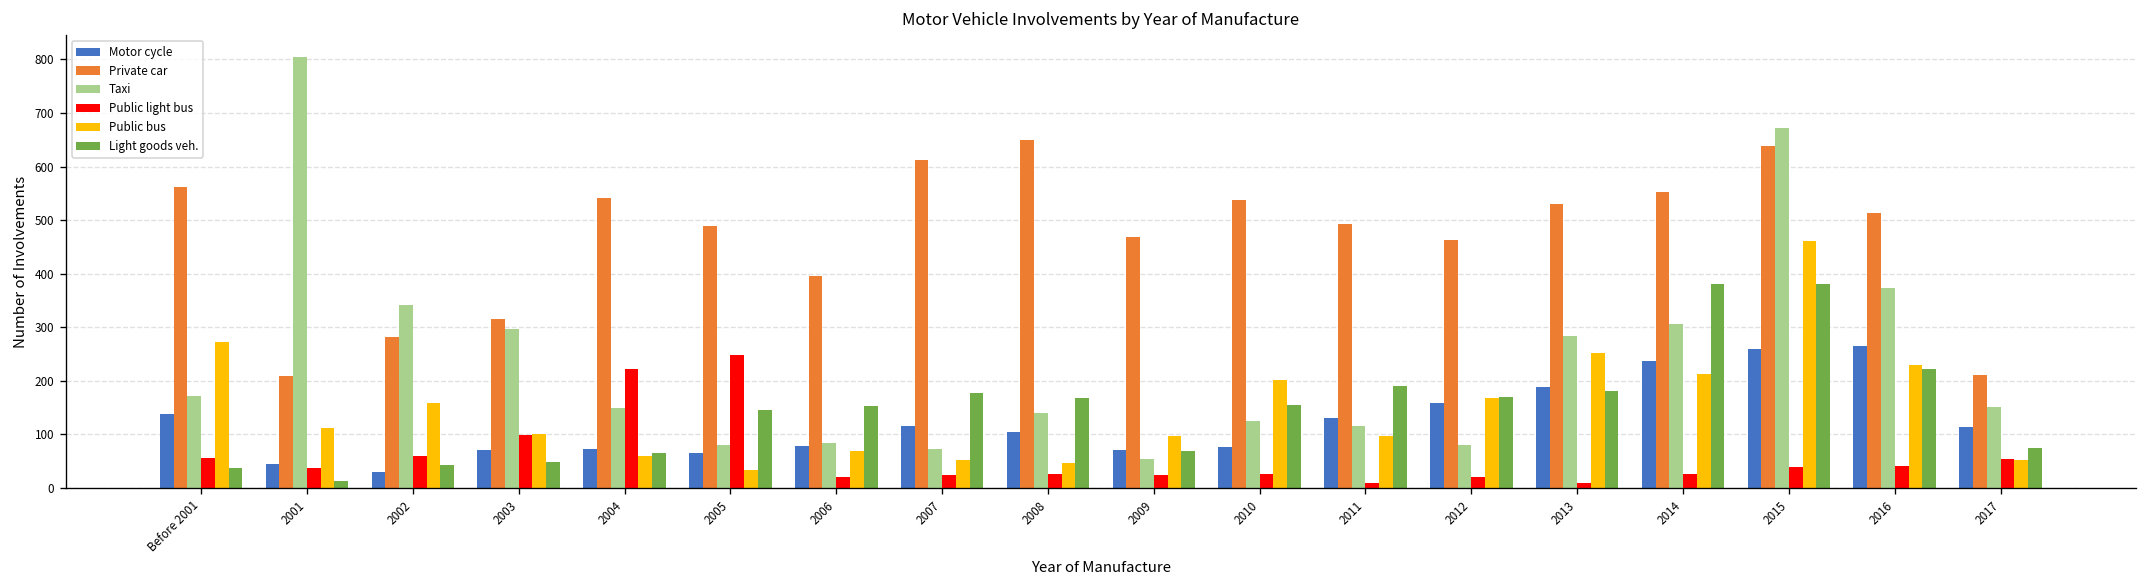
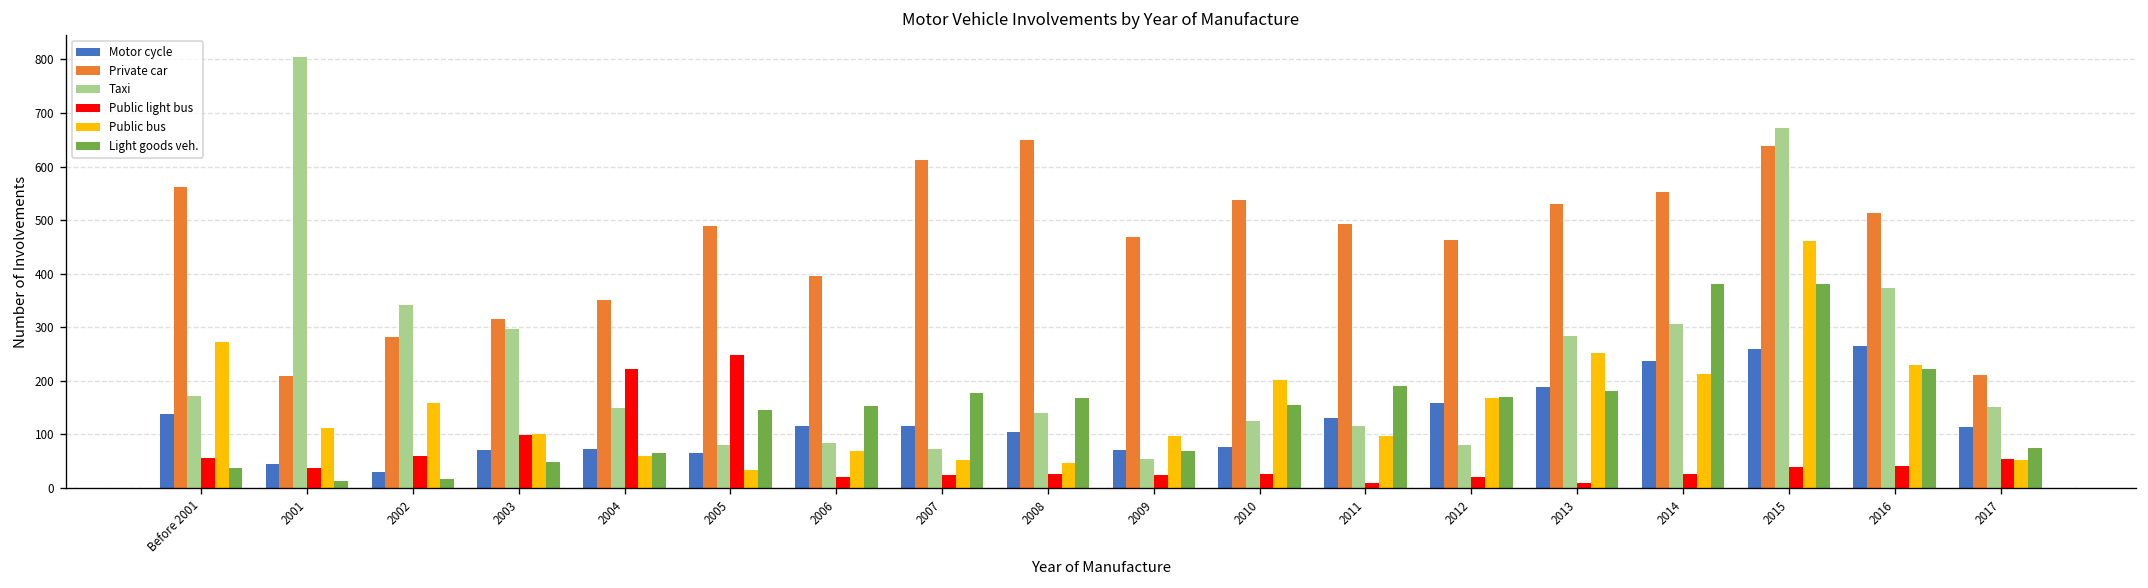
  {
    "Motor cycle": {
      "Before 2001": 140,
      "2001": 50,
      "2002": 30,
      "2003": 70,
      "2004": 70,
      "2005": 70,
-     "2006": 80,
+     "2006": 120,
      "2007": 120,
      "2008": 100,
      "2009": 70,
      "2010": 80,
      "2011": 130,
      "2012": 160,
      "2013": 190,
      "2014": 240,
      "2015": 260,
      "2016": 260,
      "2017": 110
    },
    "Private car": {
      "Before 2001": 560,
      "2001": 210,
      "2002": 280,
      "2003": 320,
-     "2004": 540,
+     "2004": 350,
      "2005": 490,
      "2006": 400,
      "2007": 610,
      "2008": 650,
      "2009": 470,
      "2010": 540,
      "2011": 490,
      "2012": 460,
      "2013": 530,
      "2014": 550,
      "2015": 640,
      "2016": 510,
      "2017": 210
    },
    "Taxi": {
      "Before 2001": 170,
      "2001": 810,
      "2002": 340,
      "2003": 300,
      "2004": 150,
      "2005": 80,
      "2006": 80,
      "2007": 70,
      "2008": 140,
      "2009": 50,
      "2010": 120,
      "2011": 120,
      "2012": 80,
      "2013": 280,
      "2014": 310,
      "2015": 670,
      "2016": 370,
      "2017": 150
    },
    "Public light bus": {
      "Before 2001": 60,
      "2001": 40,
      "2002": 60,
      "2003": 100,
      "2004": 220,
      "2005": 250,
      "2006": 20,
      "2007": 20,
      "2008": 30,
      "2009": 20,
      "2010": 30,
      "2011": 10,
      "2012": 20,
      "2013": 10,
      "2014": 30,
      "2015": 40,
      "2016": 40,
      "2017": 50
    },
    "Public bus": {
      "Before 2001": 270,
      "2001": 110,
      "2002": 160,
      "2003": 100,
      "2004": 60,
      "2005": 30,
      "2006": 70,
      "2007": 50,
      "2008": 50,
      "2009": 100,
      "2010": 200,
      "2011": 100,
      "2012": 170,
      "2013": 250,
      "2014": 210,
      "2015": 460,
      "2016": 230,
      "2017": 50
    },
    "Light goods veh.": {
      "Before 2001": 40,
      "2001": 10,
-     "2002": 40,
+     "2002": 20,
      "2003": 50,
      "2004": 60,
      "2005": 150,
      "2006": 150,
      "2007": 180,
      "2008": 170,
      "2009": 70,
      "2010": 150,
      "2011": 190,
      "2012": 170,
      "2013": 180,
      "2014": 380,
      "2015": 380,
      "2016": 220,
      "2017": 70
    }
  }
